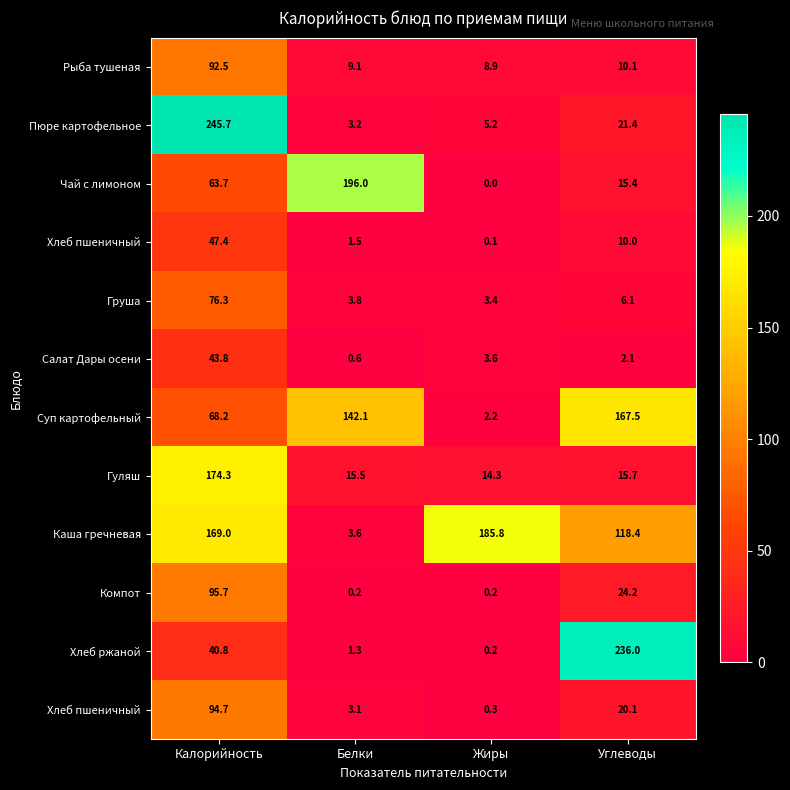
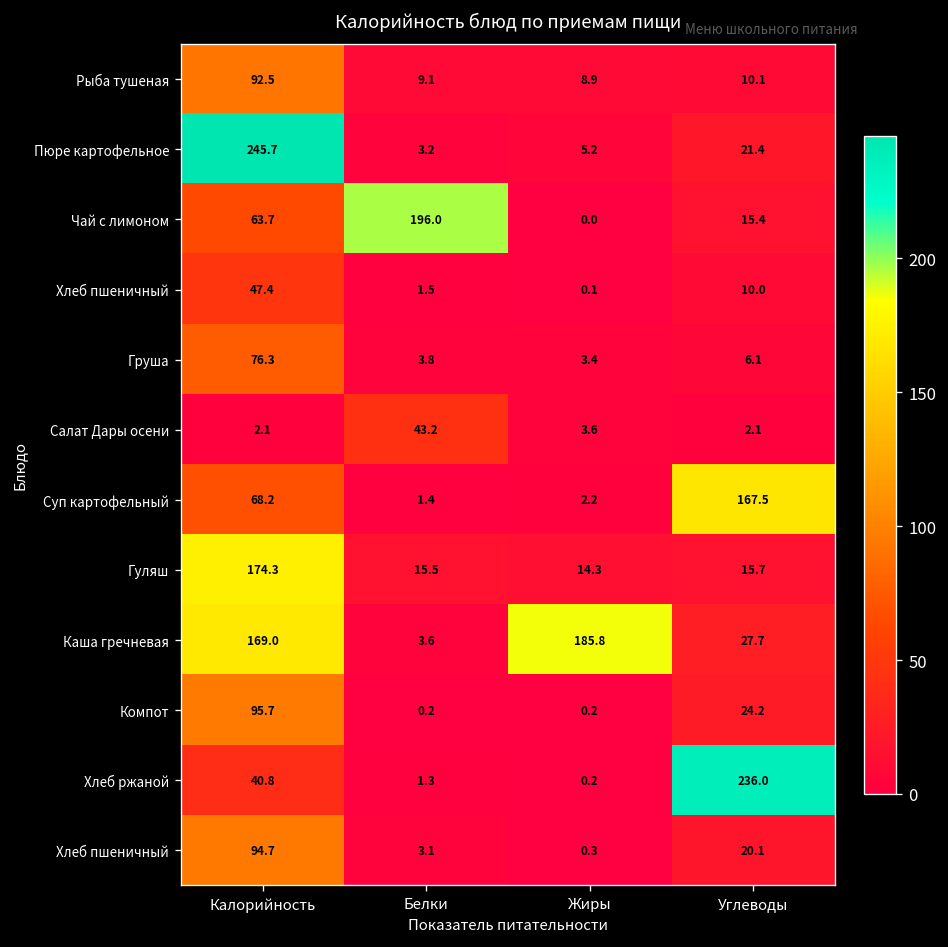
  {
    "Рыба тушеная": {
      "Калорийность": 92.5,
      "Белки": 9.1,
      "Жиры": 8.9,
      "Углеводы": 10.1
    },
    "Пюре картофельное": {
      "Калорийность": 245.7,
      "Белки": 3.2,
      "Жиры": 5.2,
      "Углеводы": 21.4
    },
    "Чай с лимоном": {
      "Калорийность": 63.7,
      "Белки": 196.0,
      "Жиры": 0.0,
      "Углеводы": 15.4
    },
    "Груша": {
      "Калорийность": 76.3,
      "Белки": 3.8,
      "Жиры": 3.4,
      "Углеводы": 6.1
    },
    "Салат Дары осени": {
-     "Калорийность": 43.8,
-     "Белки": 0.6,
+     "Калорийность": 2.1,
+     "Белки": 43.2,
      "Жиры": 3.6,
      "Углеводы": 2.1
    },
    "Суп картофельный": {
      "Калорийность": 68.2,
-     "Белки": 142.1,
+     "Белки": 1.4,
      "Жиры": 2.2,
      "Углеводы": 167.5
    },
    "Гуляш": {
      "Калорийность": 174.3,
      "Белки": 15.5,
      "Жиры": 14.3,
      "Углеводы": 15.7
    },
    "Каша гречневая": {
      "Калорийность": 169.0,
      "Белки": 3.6,
      "Жиры": 185.8,
-     "Углеводы": 118.4
+     "Углеводы": 27.7
    },
    "Компот": {
      "Калорийность": 95.7,
      "Белки": 0.2,
      "Жиры": 0.2,
      "Углеводы": 24.2
    },
    "Хлеб ржаной": {
      "Калорийность": 40.8,
      "Белки": 1.3,
      "Жиры": 0.2,
      "Углеводы": 236.0
    }
  }
